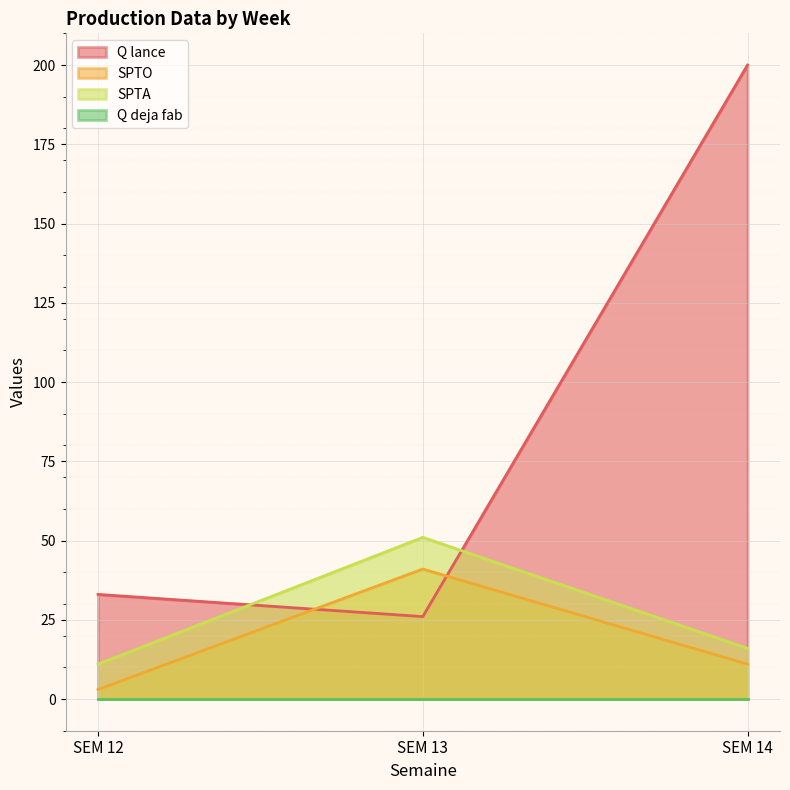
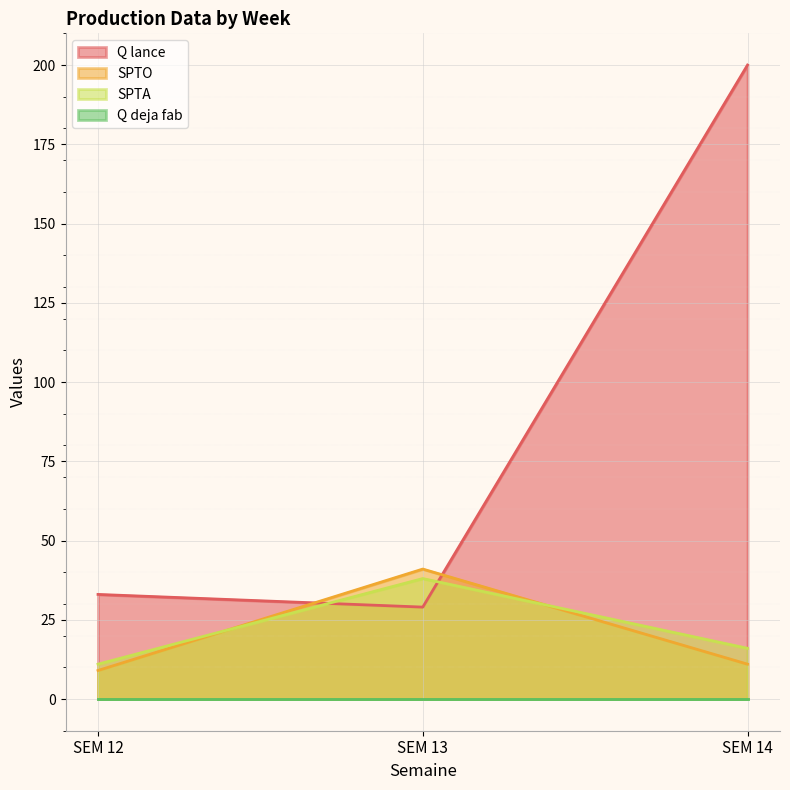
  {
    "Q lance": {
      "SEM 12": 33,
-     "SEM 13": 26,
+     "SEM 13": 29,
      "SEM 14": 200
    },
    "SPTO": {
-     "SEM 12": 3,
+     "SEM 12": 9,
      "SEM 13": 41,
      "SEM 14": 11
    },
    "SPTA": {
      "SEM 12": 11,
-     "SEM 13": 51,
+     "SEM 13": 38,
      "SEM 14": 16
    },
    "Q deja fab": {
      "SEM 12": 0,
      "SEM 13": 0,
      "SEM 14": 0
    }
  }
